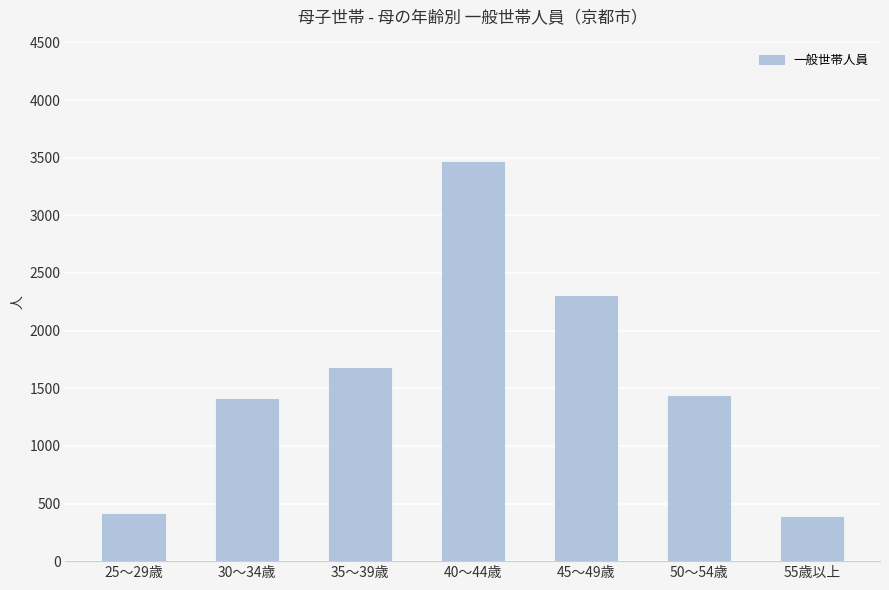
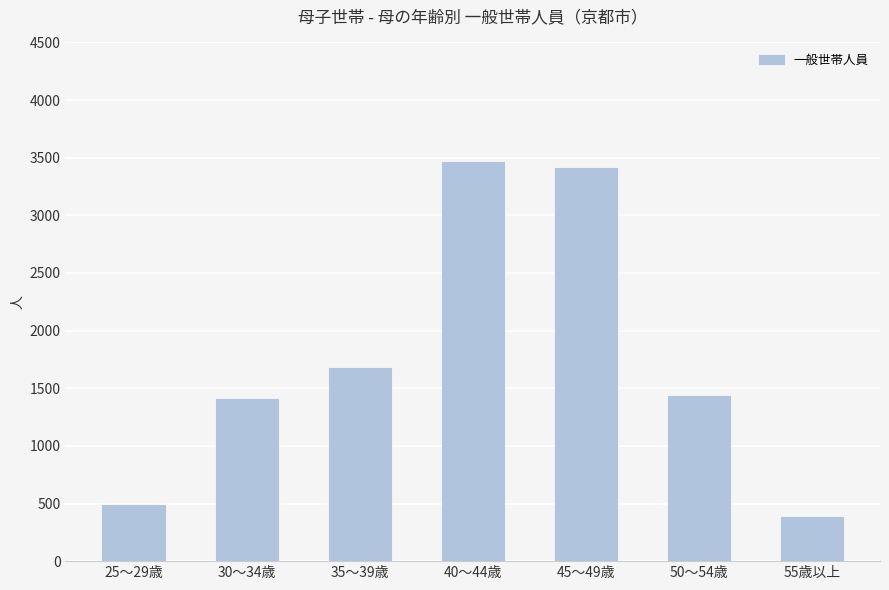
  {
-   "25～29歳": 410,
+   "25～29歳": 490,
    "30～34歳": 1410,
    "35～39歳": 1670,
    "40～44歳": 3460,
-   "45～49歳": 2300,
+   "45～49歳": 3410,
    "50～54歳": 1440,
    "55歳以上": 380
  }
